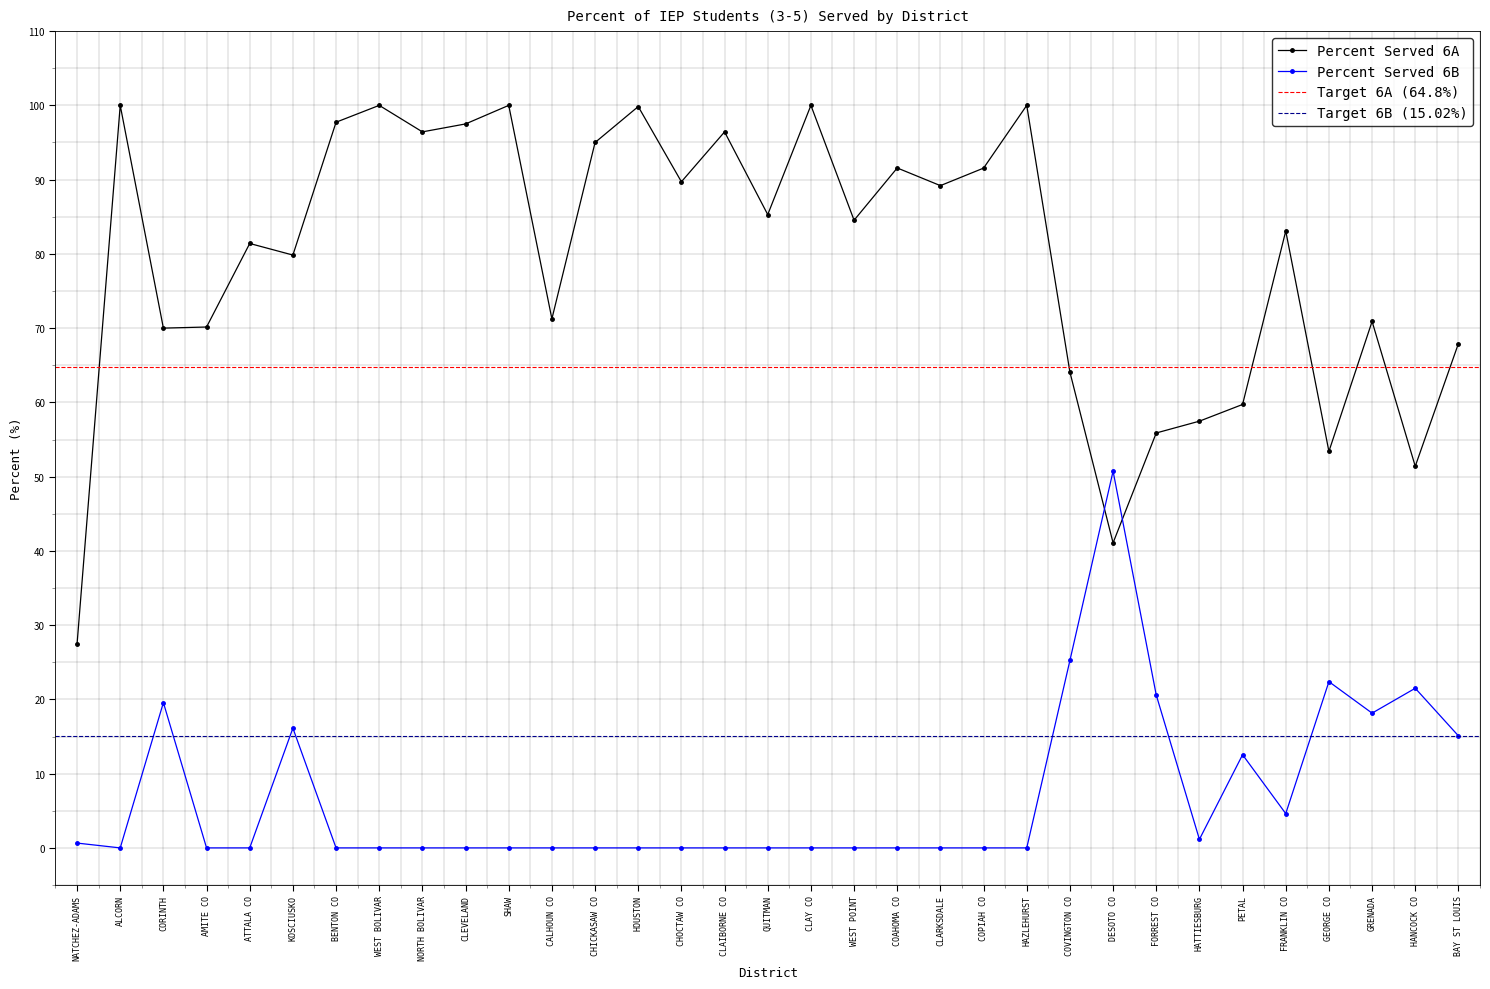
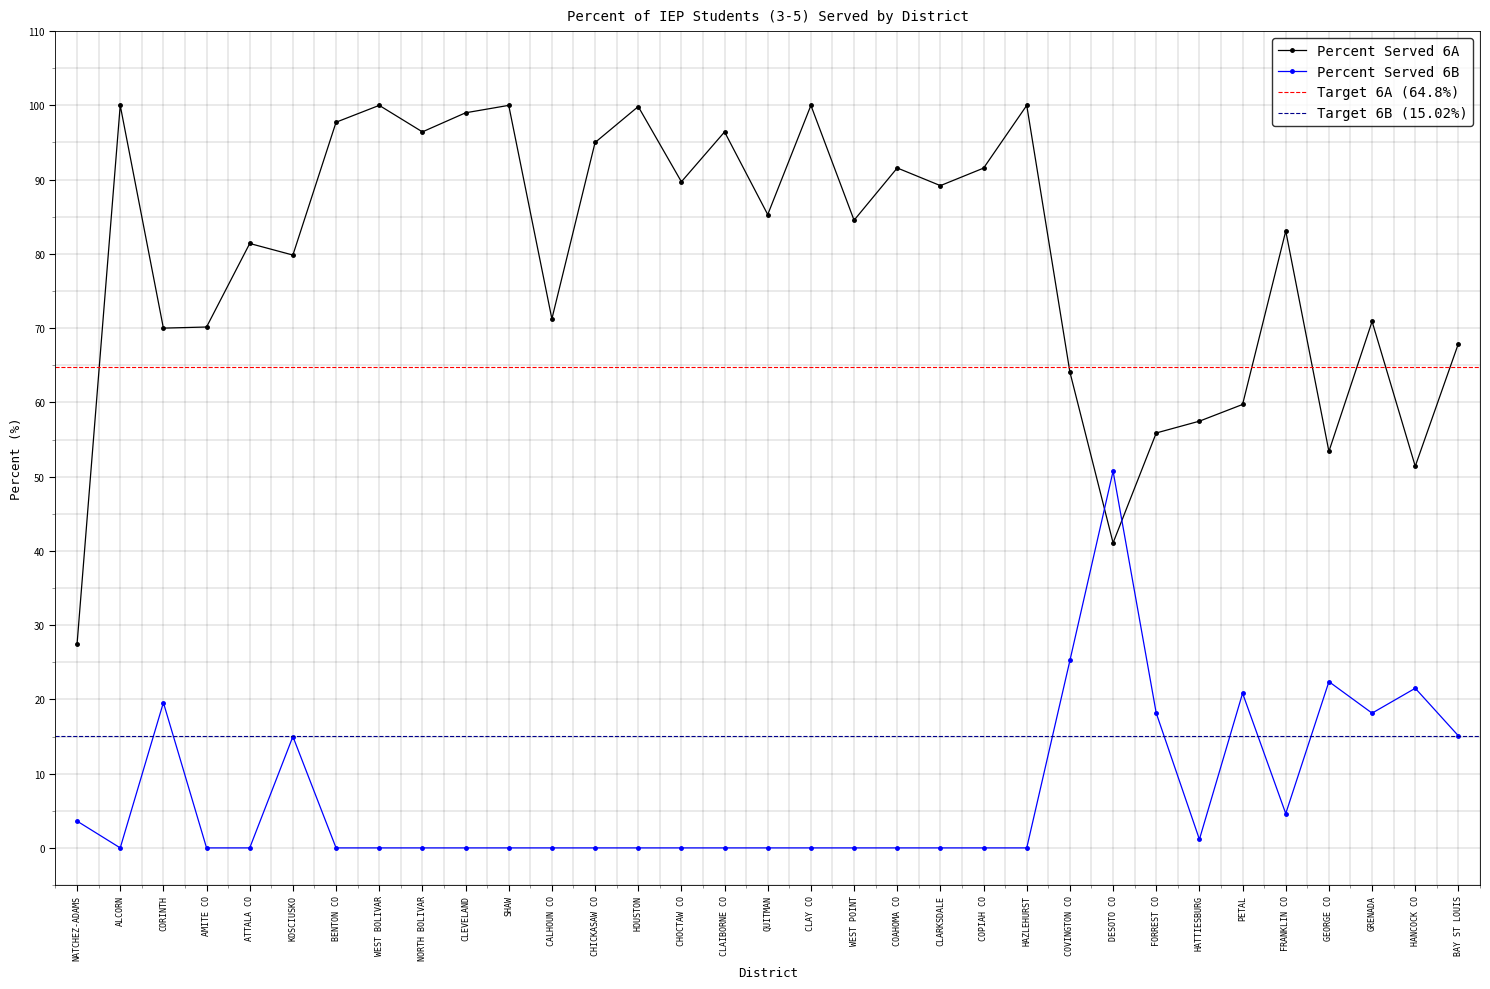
  {
    "Percent Served 6A": {
      "NATCHEZ-ADAMS": 27,
      "ALCORN": 100,
      "CORINTH": 70,
      "AMITE CO": 70,
      "ATTALA CO": 81,
      "KOSCIUSKO": 80,
      "BENTON CO": 98,
      "WEST BOLIVAR": 100,
      "NORTH BOLIVAR": 96,
-     "CLEVELAND": 98,
+     "CLEVELAND": 99,
      "SHAW": 100,
      "CALHOUN CO": 71,
      "CHICKASAW CO": 95,
      "HOUSTON": 100,
      "CHOCTAW CO": 90,
      "CLAIBORNE CO": 96,
      "QUITMAN": 85,
      "CLAY CO": 100,
      "WEST POINT": 85,
      "COAHOMA CO": 92,
      "CLARKSDALE": 89,
      "COPIAH CO": 92,
      "HAZLEHURST": 100,
      "COVINGTON CO": 64,
      "DESOTO CO": 41,
      "FORREST CO": 56,
      "HATTIESBURG": 57,
      "PETAL": 60,
      "FRANKLIN CO": 83,
      "GEORGE CO": 53,
      "GRENADA": 71,
      "HANCOCK CO": 51,
      "BAY ST LOUIS": 68
    },
    "Percent Served 6B": {
-     "NATCHEZ-ADAMS": 1,
+     "NATCHEZ-ADAMS": 4,
      "ALCORN": 0,
      "CORINTH": 20,
      "AMITE CO": 0,
      "ATTALA CO": 0,
-     "KOSCIUSKO": 16,
+     "KOSCIUSKO": 15,
      "BENTON CO": 0,
      "WEST BOLIVAR": 0,
      "NORTH BOLIVAR": 0,
      "CLEVELAND": 0,
      "SHAW": 0,
      "CALHOUN CO": 0,
      "CHICKASAW CO": 0,
      "HOUSTON": 0,
      "CHOCTAW CO": 0,
      "CLAIBORNE CO": 0,
      "QUITMAN": 0,
      "CLAY CO": 0,
      "WEST POINT": 0,
      "COAHOMA CO": 0,
      "CLARKSDALE": 0,
      "COPIAH CO": 0,
      "HAZLEHURST": 0,
      "COVINGTON CO": 25,
      "DESOTO CO": 51,
-     "FORREST CO": 21,
+     "FORREST CO": 18,
      "HATTIESBURG": 1,
-     "PETAL": 13,
+     "PETAL": 21,
      "FRANKLIN CO": 5,
      "GEORGE CO": 22,
      "GRENADA": 18,
      "HANCOCK CO": 22,
      "BAY ST LOUIS": 15
    }
  }
